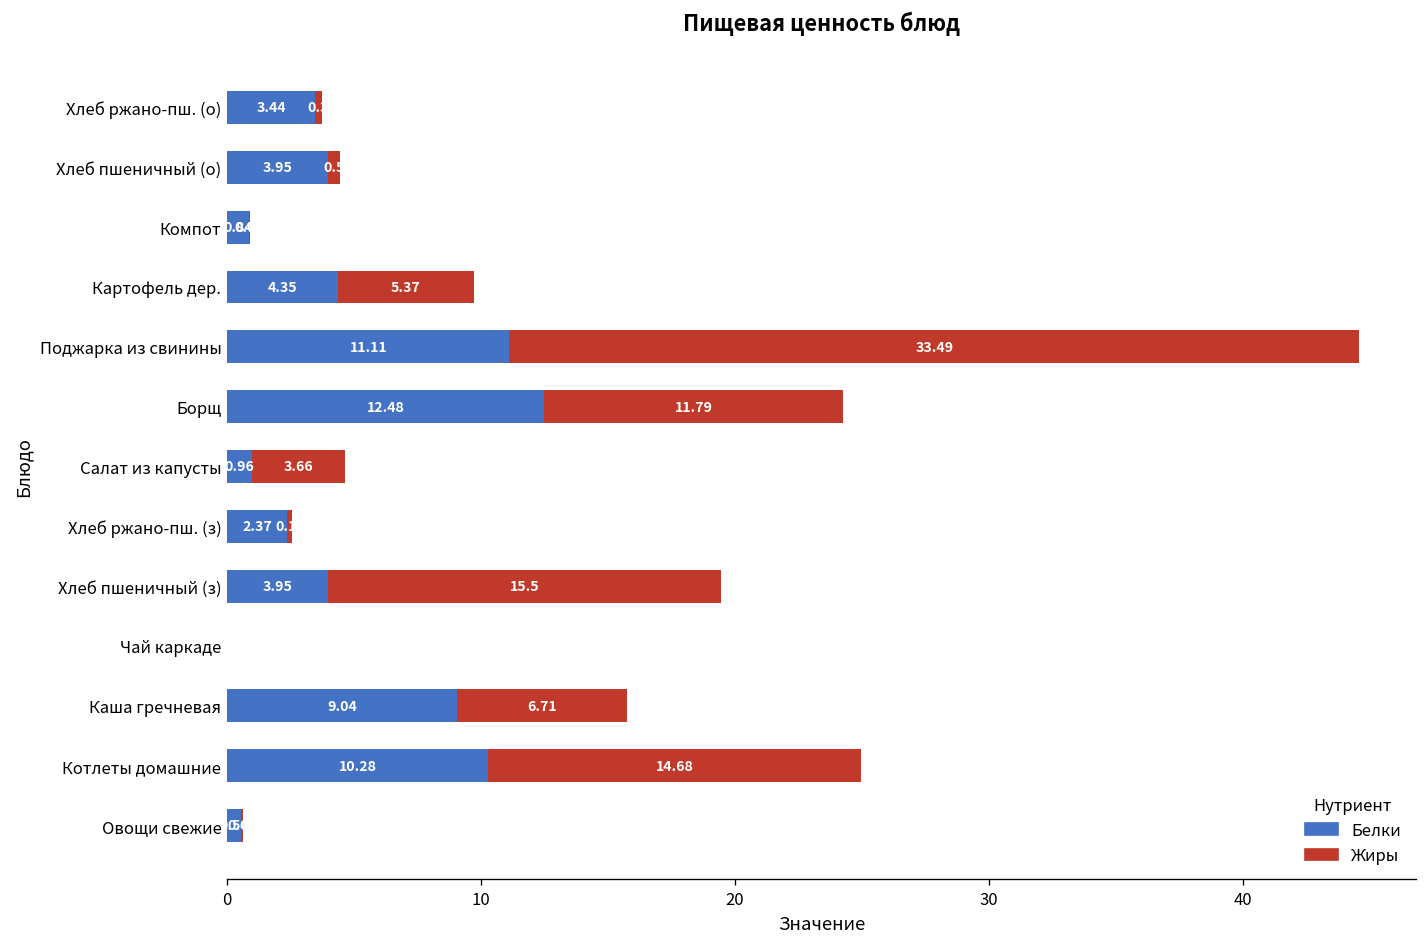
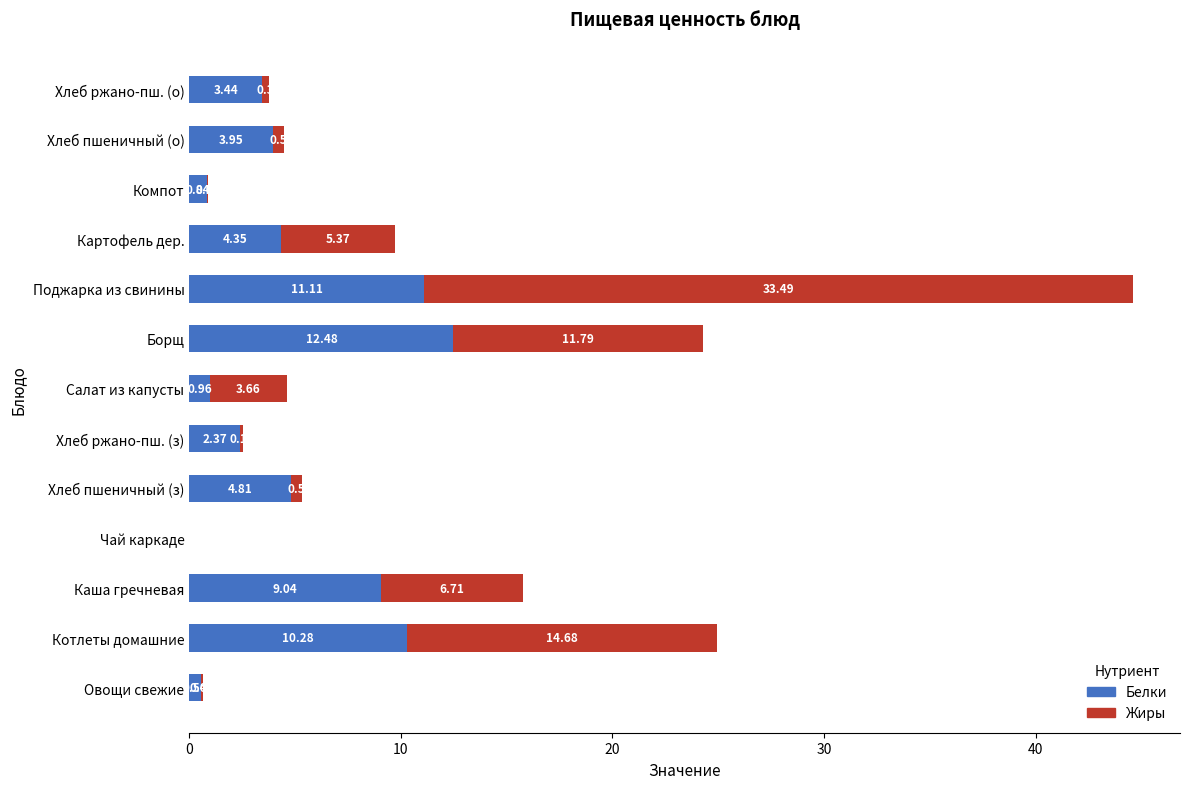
  {
    "Белки": {
      "Хлеб ржано-пш. (о)": 3.44,
      "Хлеб пшеничный (о)": 3.95,
      "Компот": 0.84,
      "Картофель дер.": 4.35,
      "Поджарка из свинины": 11.11,
      "Борщ": 12.48,
      "Салат из капусты": 0.96,
      "Хлеб ржано-пш. (з)": 2.37,
-     "Хлеб пшеничный (з)": 3.95,
+     "Хлеб пшеничный (з)": 4.81,
      "Каша гречневая": 9.04,
      "Котлеты домашние": 10.28
    },
    "Жиры": {
      "Хлеб ржано-пш. (о)": 0.3,
      "Хлеб пшеничный (о)": 0.5,
      "Картофель дер.": 5.37,
      "Поджарка из свинины": 33.49,
      "Борщ": 11.79,
      "Салат из капусты": 3.66,
      "Хлеб ржано-пш. (з)": 0.18,
-     "Хлеб пшеничный (з)": 15.5,
+     "Хлеб пшеничный (з)": 0.5,
      "Каша гречневая": 6.71,
      "Котлеты домашние": 14.68
    }
  }
